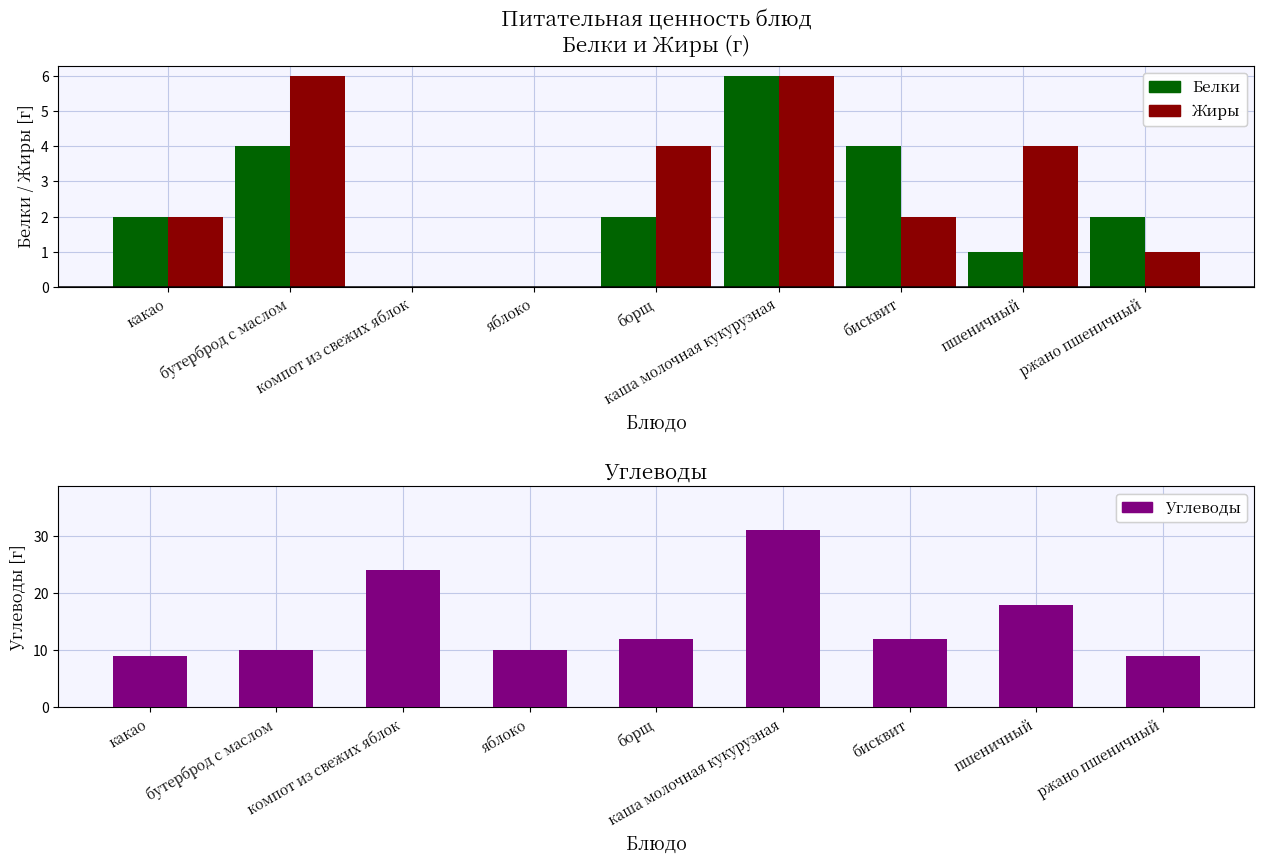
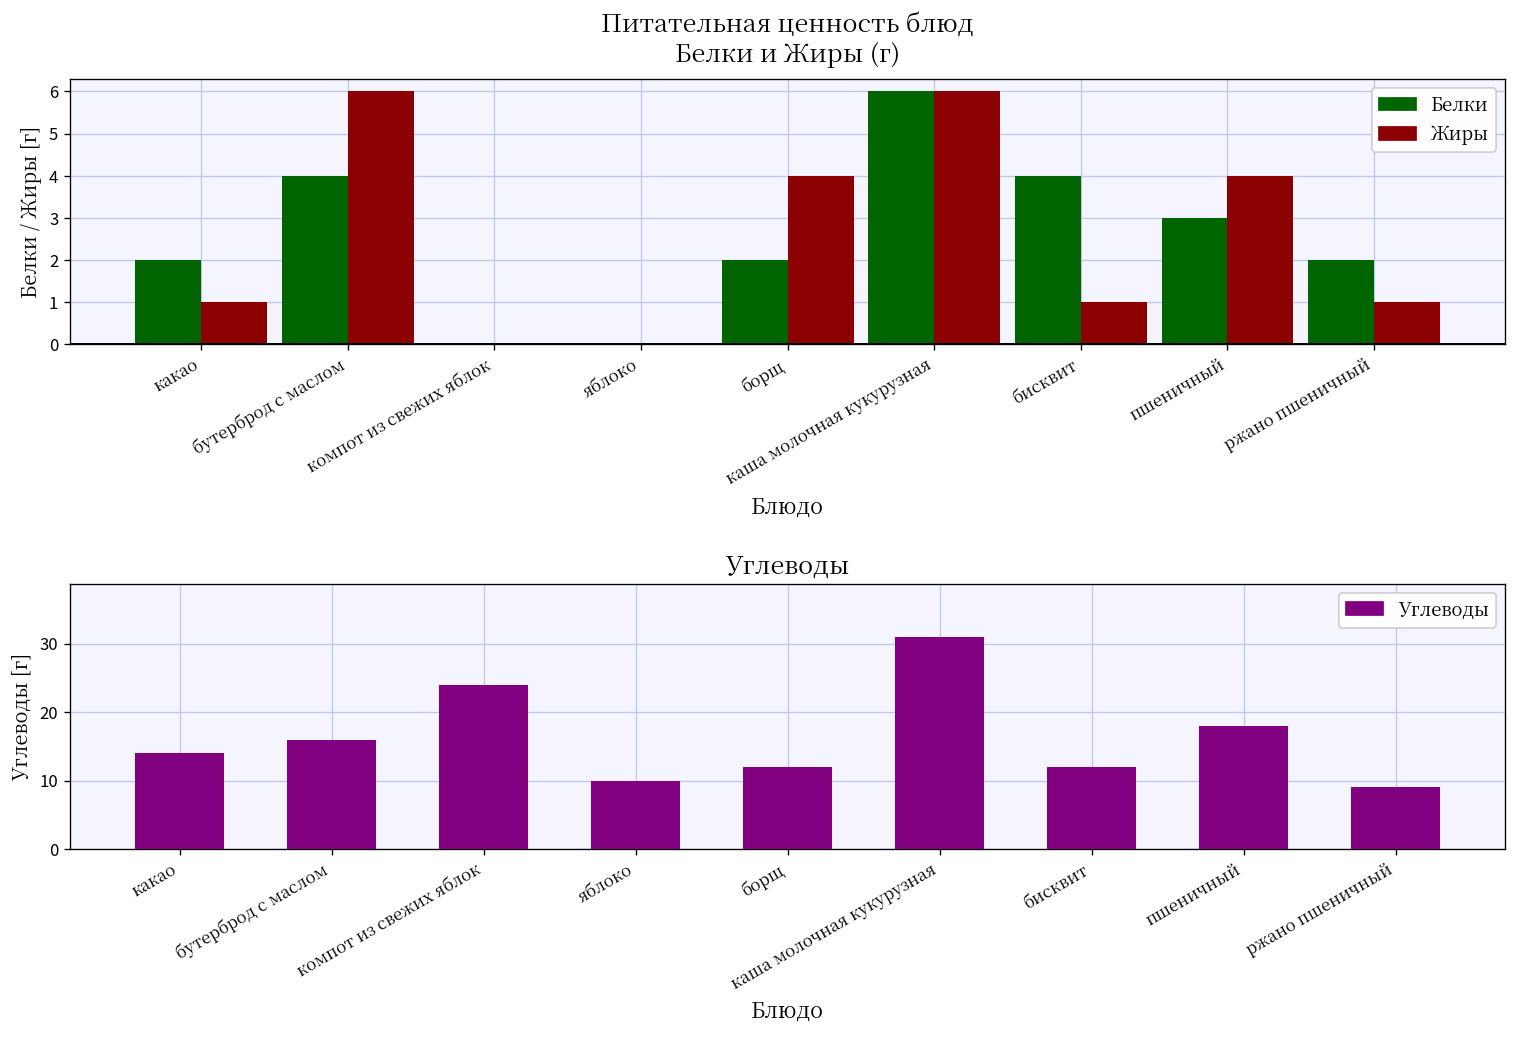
  {
    "Питательная ценность блюд Белки и Жиры (г)": {
      "Белки": {
        "какао": 2,
        "бутерброд с маслом": 4,
        "компот из свежих яблок": 0,
        "яблоко": 0,
        "борщ": 2,
        "каша молочная кукурузная": 6,
        "бисквит": 4,
-       "пшеничный": 1,
+       "пшеничный": 3,
        "ржано пшеничный": 2
      },
      "Жиры": {
-       "какао": 2,
+       "какао": 1,
        "бутерброд с маслом": 6,
        "компот из свежих яблок": 0,
        "яблоко": 0,
        "борщ": 4,
        "каша молочная кукурузная": 6,
-       "бисквит": 2,
+       "бисквит": 1,
        "пшеничный": 4,
        "ржано пшеничный": 1
      }
    },
    "Углеводы": {
-     "какао": 9,
-     "бутерброд с маслом": 10,
+     "какао": 14,
+     "бутерброд с маслом": 16,
      "компот из свежих яблок": 24,
      "яблоко": 10,
      "борщ": 12,
      "каша молочная кукурузная": 31,
      "бисквит": 12,
      "пшеничный": 18,
      "ржано пшеничный": 9
    }
  }
